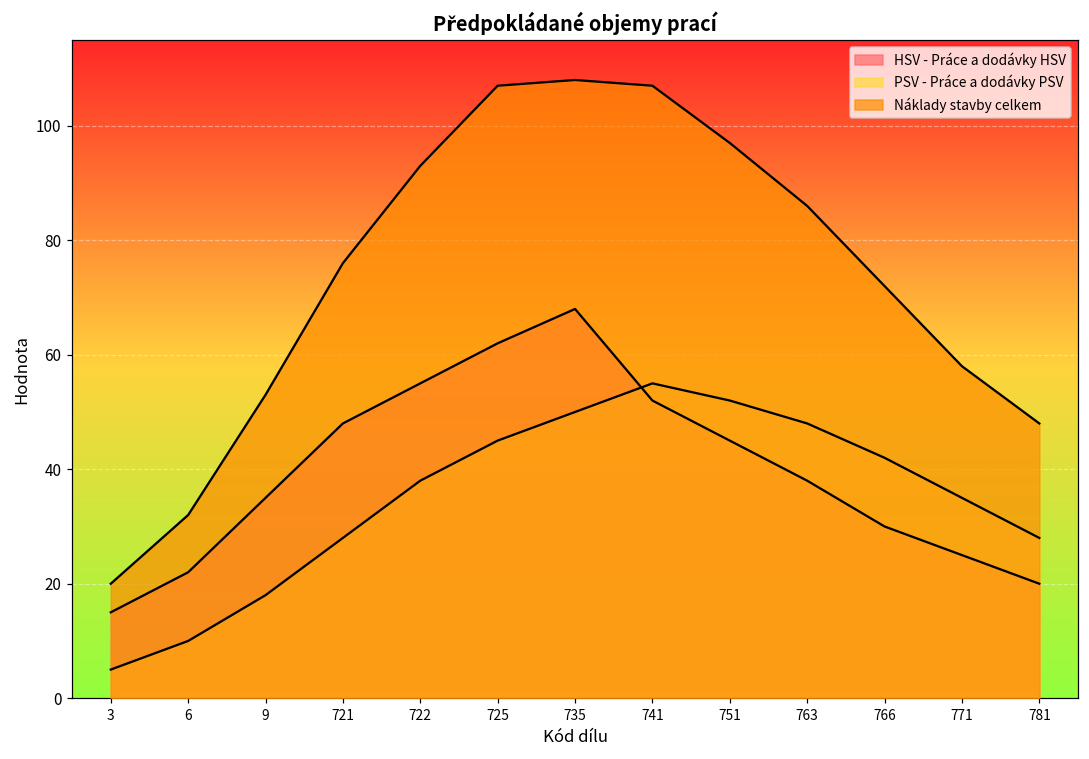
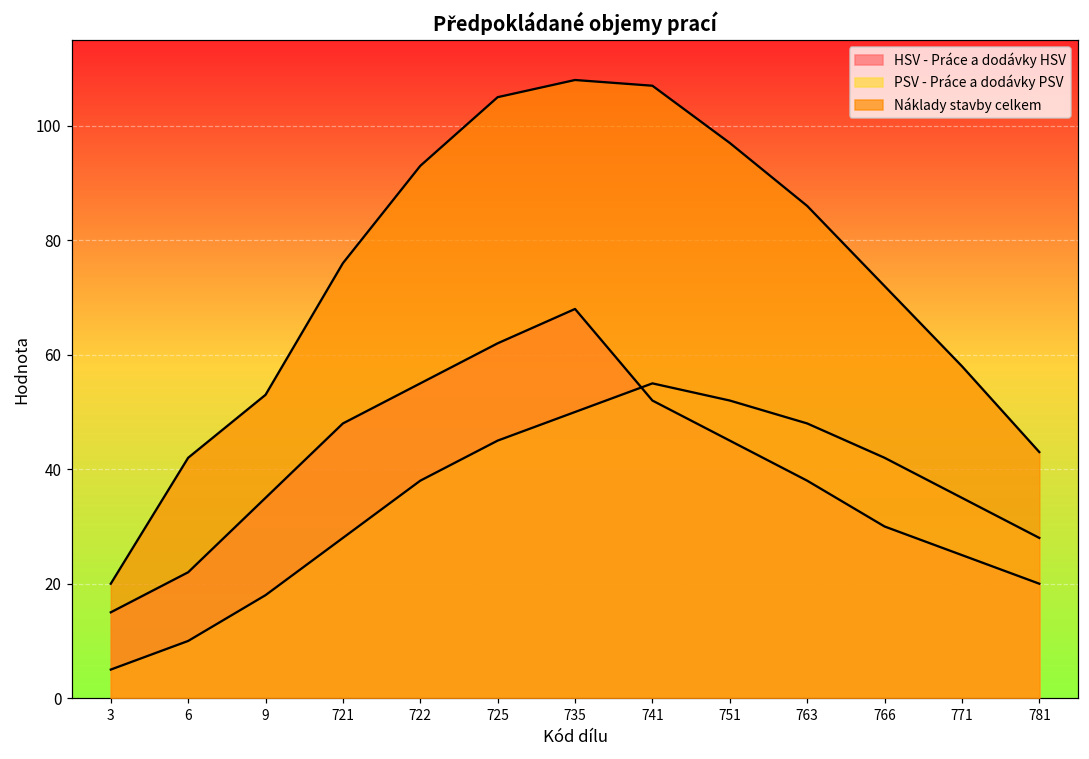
  {
    "HSV - Práce a dodávky HSV": {
      "3": 15,
      "6": 22,
      "9": 35,
      "721": 48,
      "722": 55,
      "725": 62,
      "735": 68,
      "741": 52,
      "751": 45,
      "763": 38,
      "766": 30,
      "771": 25,
      "781": 20
    },
    "PSV - Práce a dodávky PSV": {
      "3": 5,
      "6": 10,
      "9": 18,
      "721": 28,
      "722": 38,
      "725": 45,
      "735": 50,
      "741": 55,
      "751": 52,
      "763": 48,
      "766": 42,
      "771": 35,
      "781": 28
    },
    "Náklady stavby celkem": {
      "3": 20,
-     "6": 32,
+     "6": 42,
      "9": 53,
      "721": 76,
      "722": 93,
-     "725": 107,
+     "725": 105,
      "735": 108,
      "741": 107,
      "751": 97,
      "763": 86,
      "766": 72,
      "771": 58,
-     "781": 48
+     "781": 43
    }
  }
